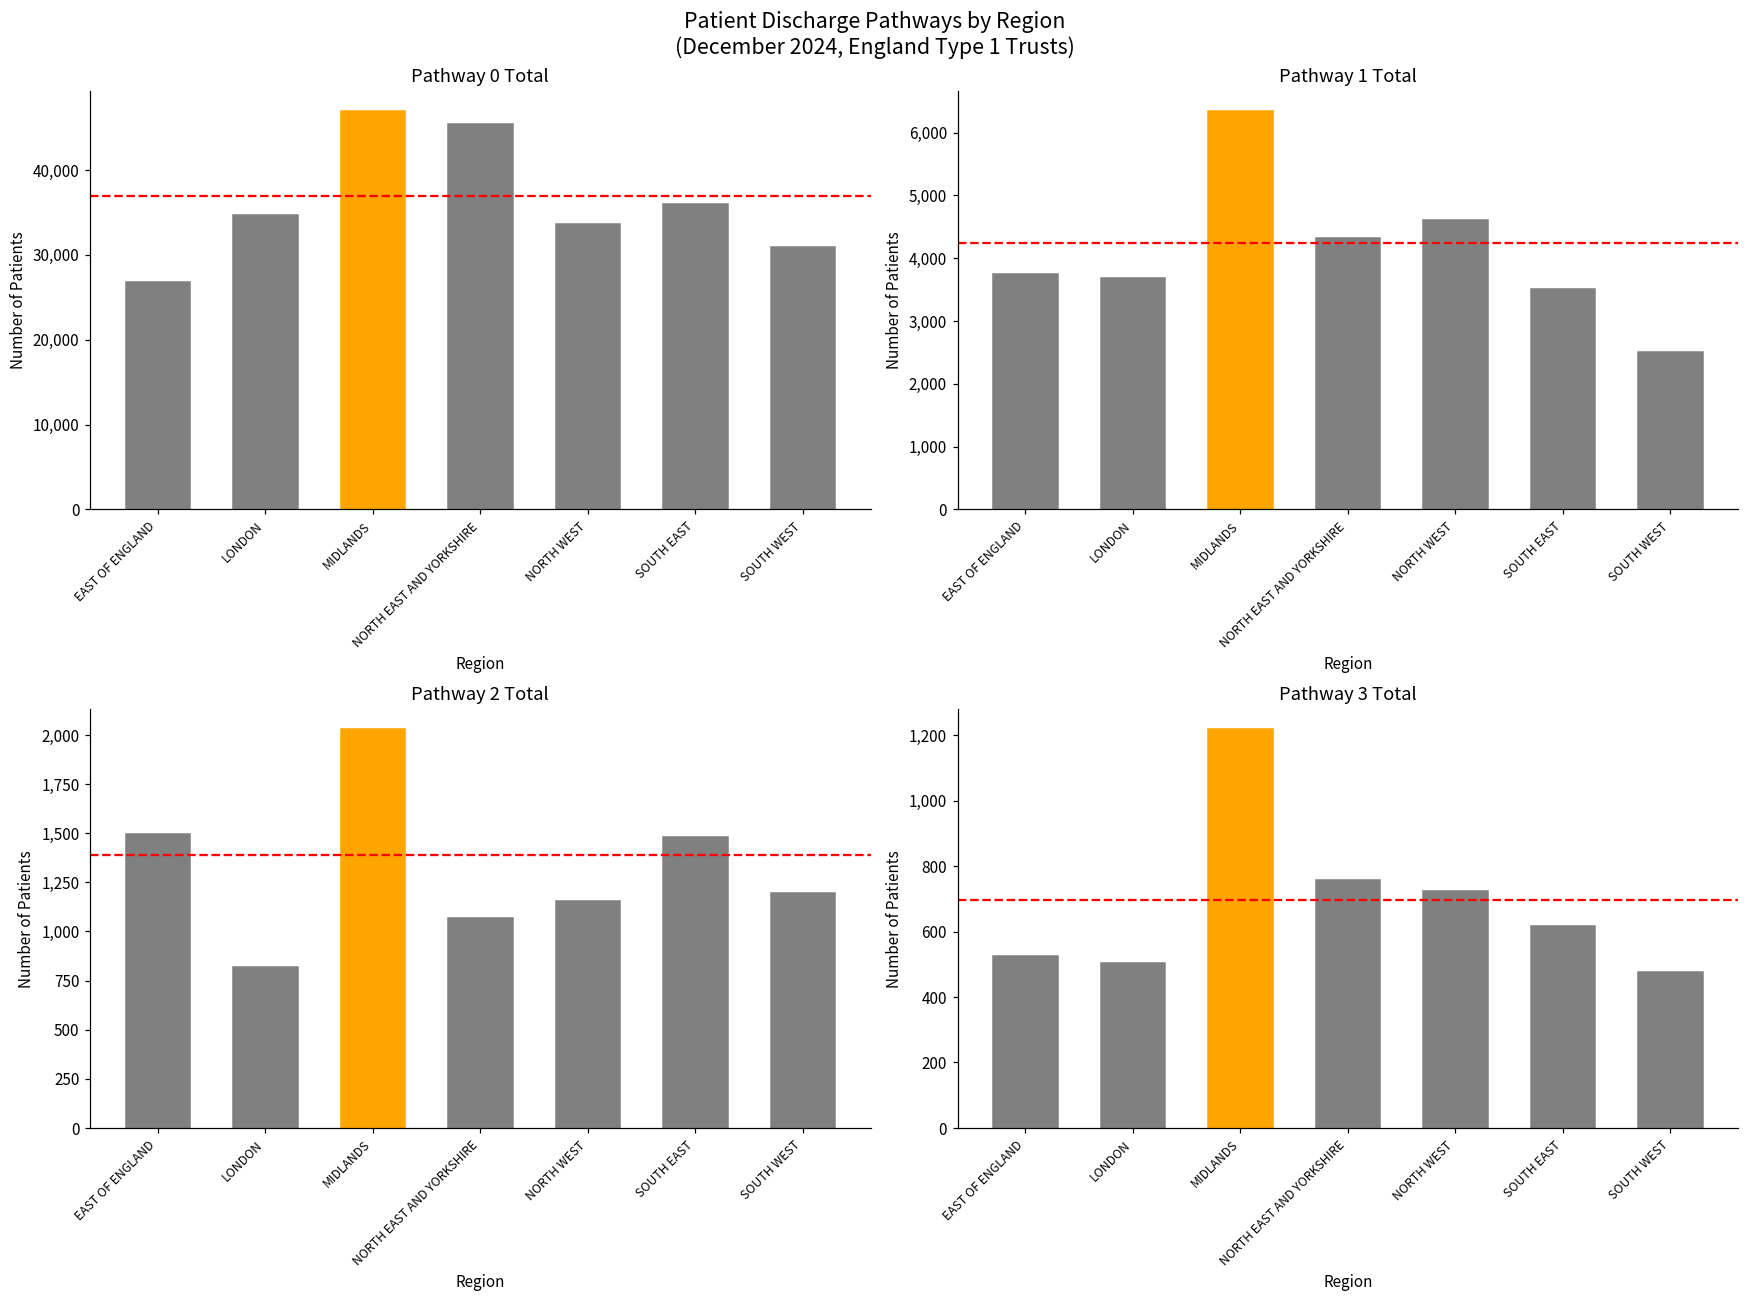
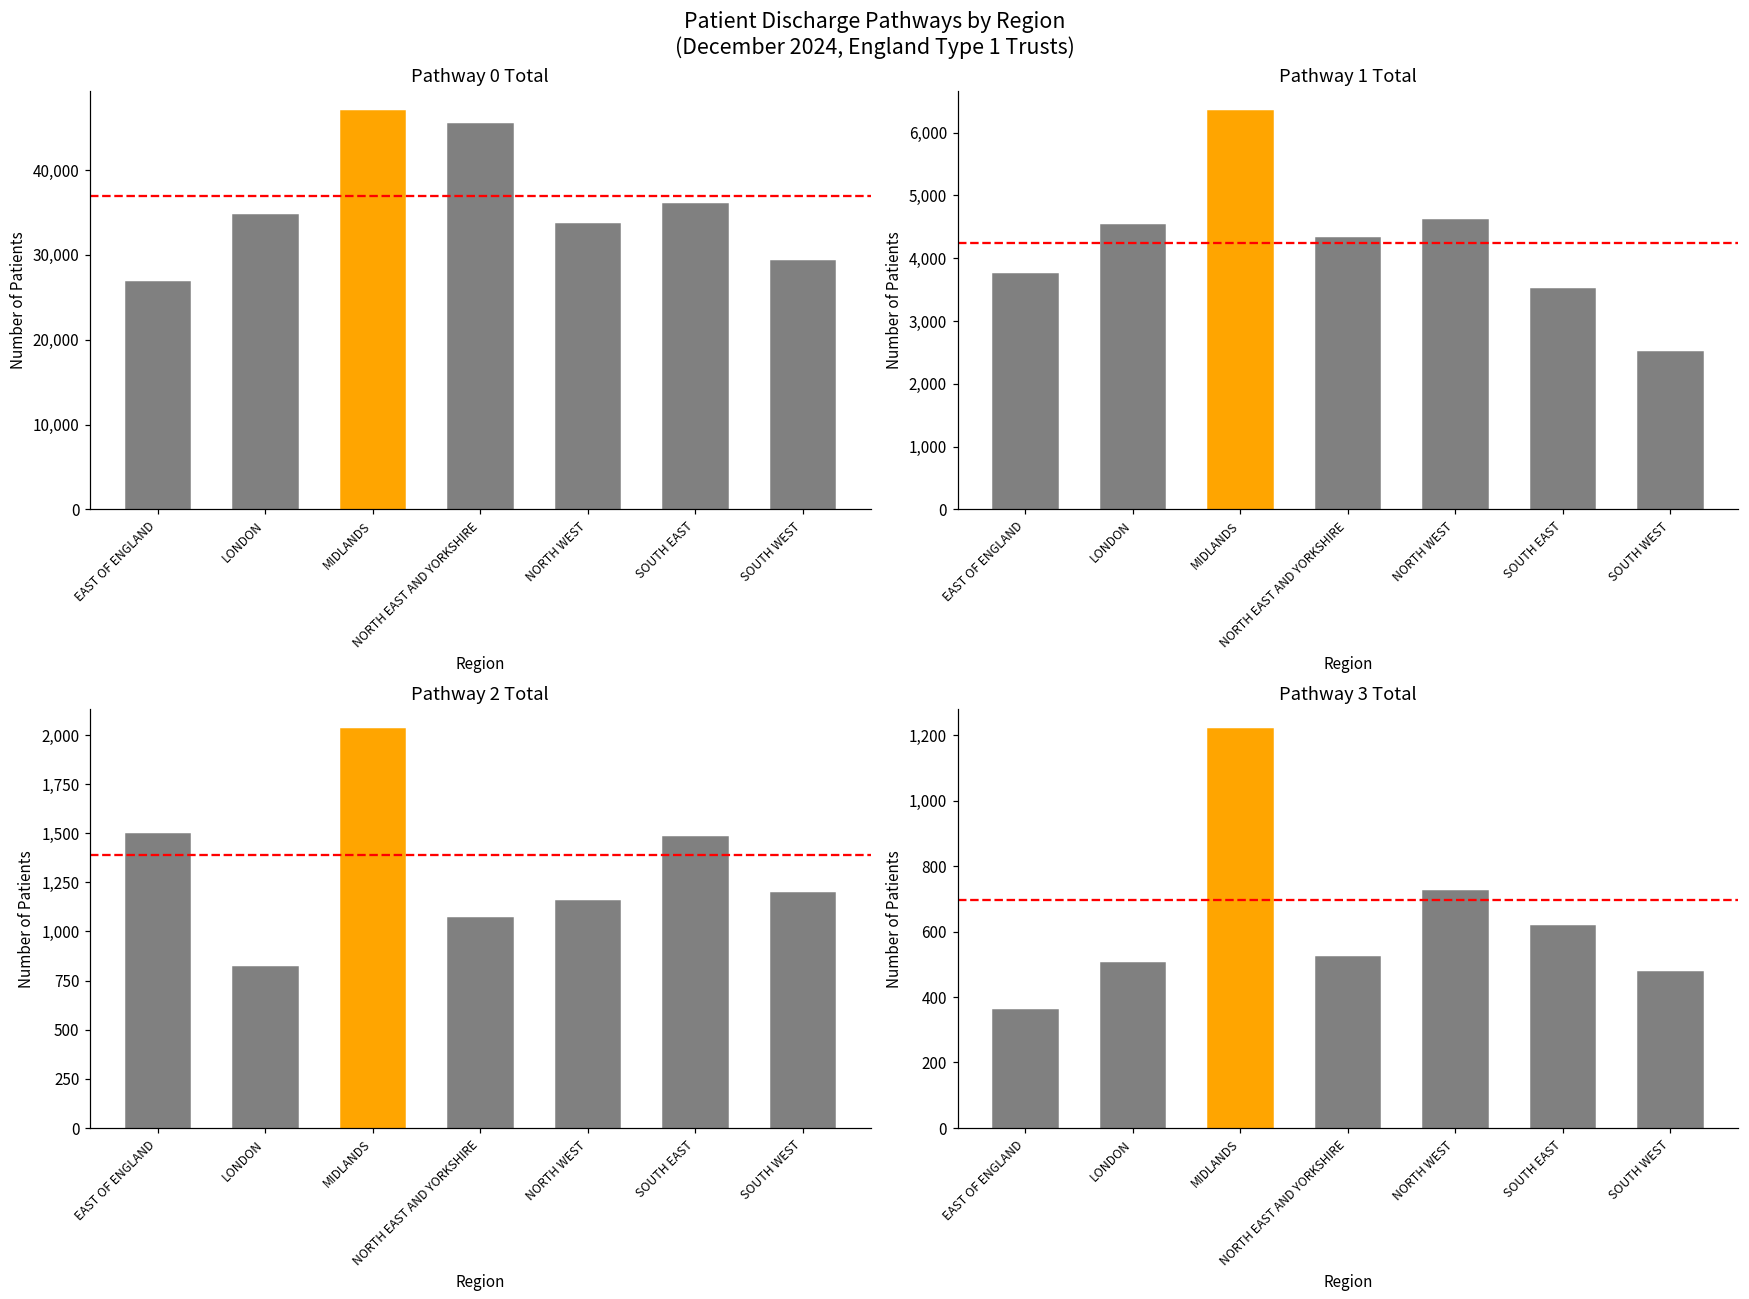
  {
    "Pathway 0 Total": {
      "EAST OF ENGLAND": "27,000",
      "LONDON": "35,000",
      "MIDLANDS": "47,000",
      "NORTH EAST AND YORKSHIRE": "45,000",
      "NORTH WEST": "34,000",
      "SOUTH EAST": "36,000",
-     "SOUTH WEST": "31,000"
+     "SOUTH WEST": "29,000"
    },
    "Pathway 1 Total": {
      "EAST OF ENGLAND": "3,800",
-     "LONDON": "3,700",
+     "LONDON": "4,500",
      "MIDLANDS": "6,300",
      "NORTH EAST AND YORKSHIRE": "4,300",
      "NORTH WEST": "4,600",
      "SOUTH EAST": "3,500",
      "SOUTH WEST": "2,500"
    },
    "Pathway 2 Total": {
      "EAST OF ENGLAND": "1,500",
      "LONDON": "820",
      "MIDLANDS": "2,030",
      "NORTH EAST AND YORKSHIRE": "1,070",
      "NORTH WEST": "1,160",
      "SOUTH EAST": "1,480",
      "SOUTH WEST": "1,200"
    },
    "Pathway 3 Total": {
-     "EAST OF ENGLAND": "530",
+     "EAST OF ENGLAND": "360",
      "LONDON": "500",
      "MIDLANDS": "1,220",
-     "NORTH EAST AND YORKSHIRE": "760",
+     "NORTH EAST AND YORKSHIRE": "520",
      "NORTH WEST": "730",
      "SOUTH EAST": "620",
      "SOUTH WEST": "480"
    }
  }
